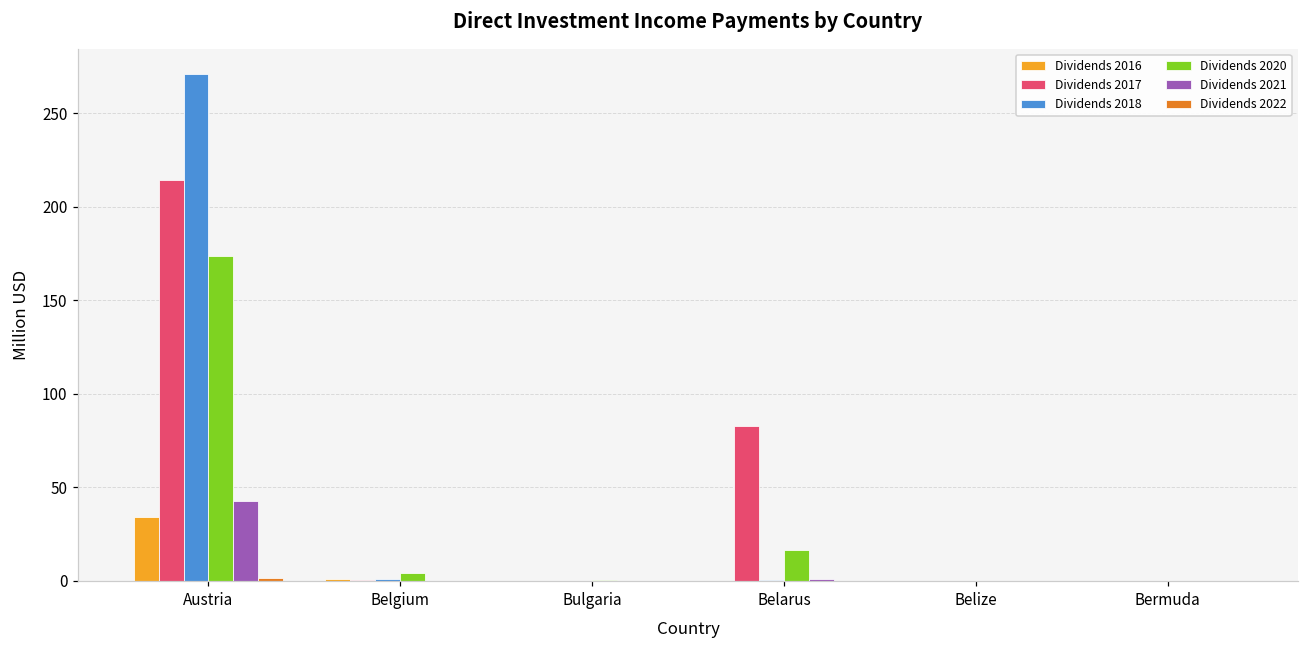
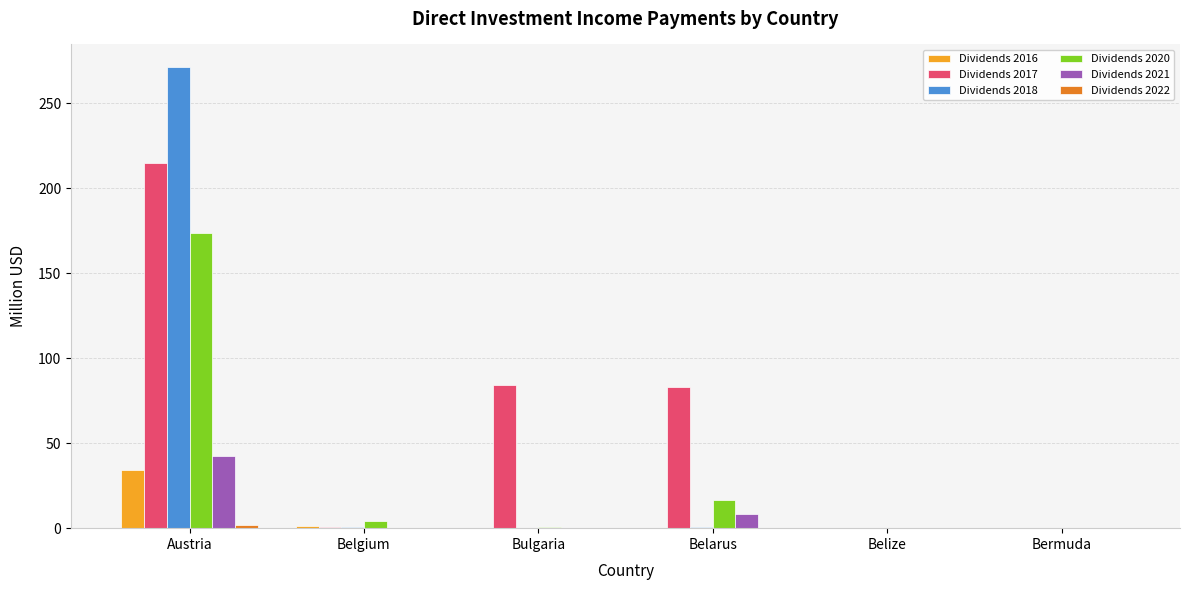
  {
    "Dividends 2017": {
      "Austria": 215,
-     "Bulgaria": 0,
+     "Bulgaria": 84,
      "Belarus": 83,
      "Belize": 0,
      "Bermuda": 0
    },
    "Dividends 2018": {
      "Austria": 271,
      "Belize": 0,
      "Bermuda": 0
    },
    "Dividends 2020": {
      "Austria": 174,
      "Belgium": 4,
      "Belarus": 17,
      "Belize": 0,
      "Bermuda": 0
    },
    "Dividends 2021": {
      "Austria": 43,
      "Belgium": 0,
      "Bulgaria": 0,
-     "Belarus": 1,
+     "Belarus": 8,
      "Belize": 0,
      "Bermuda": 0
    }
  }
